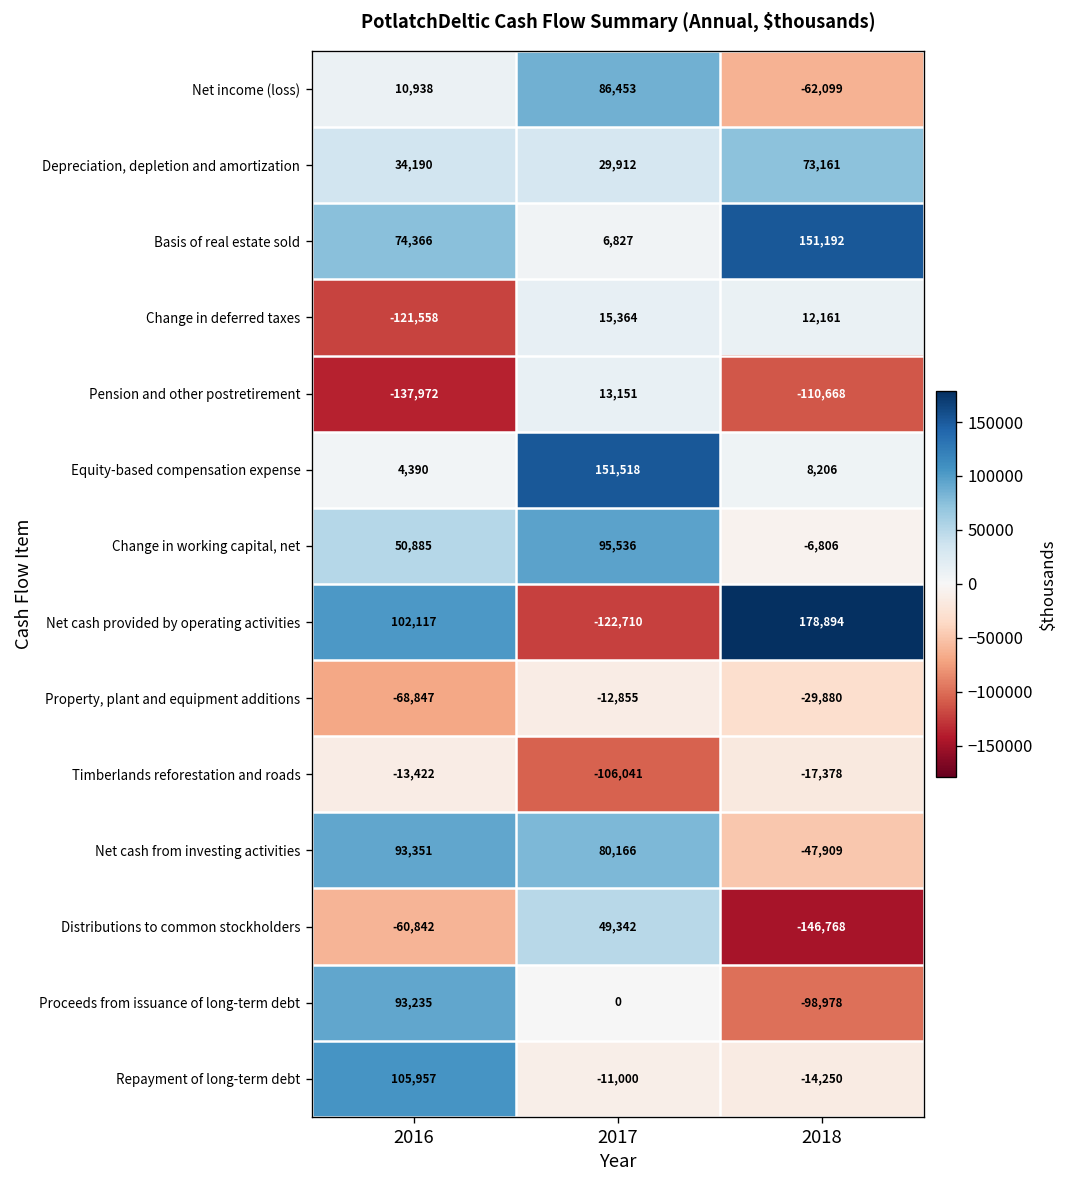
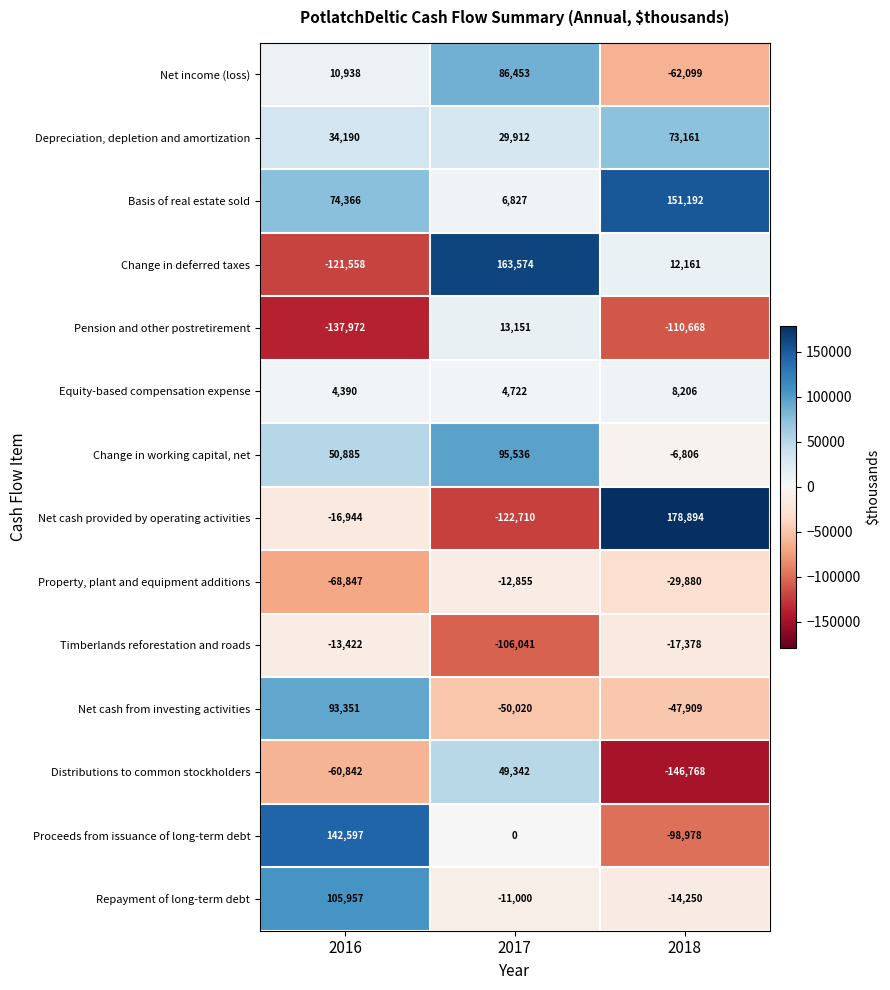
  {
    "Net income (loss)": {
      "2016": "10,938",
      "2017": "86,453",
      "2018": "-62,099"
    },
    "Depreciation, depletion and amortization": {
      "2016": "34,190",
      "2017": "29,912",
      "2018": "73,161"
    },
    "Basis of real estate sold": {
      "2016": "74,366",
      "2017": "6,827",
      "2018": "151,192"
    },
    "Change in deferred taxes": {
      "2016": "-121,558",
-     "2017": "15,364",
+     "2017": "163,574",
      "2018": "12,161"
    },
    "Pension and other postretirement": {
      "2016": "-137,972",
      "2017": "13,151",
      "2018": "-110,668"
    },
    "Equity-based compensation expense": {
      "2016": "4,390",
-     "2017": "151,518",
+     "2017": "4,722",
      "2018": "8,206"
    },
    "Change in working capital, net": {
      "2016": "50,885",
      "2017": "95,536",
      "2018": "-6,806"
    },
    "Net cash provided by operating activities": {
-     "2016": "102,117",
+     "2016": "-16,944",
      "2017": "-122,710",
      "2018": "178,894"
    },
    "Property, plant and equipment additions": {
      "2016": "-68,847",
      "2017": "-12,855",
      "2018": "-29,880"
    },
    "Timberlands reforestation and roads": {
      "2016": "-13,422",
      "2017": "-106,041",
      "2018": "-17,378"
    },
    "Net cash from investing activities": {
      "2016": "93,351",
-     "2017": "80,166",
+     "2017": "-50,020",
      "2018": "-47,909"
    },
    "Distributions to common stockholders": {
      "2016": "-60,842",
      "2017": "49,342",
      "2018": "-146,768"
    },
    "Proceeds from issuance of long-term debt": {
-     "2016": "93,235",
+     "2016": "142,597",
      "2017": "0",
      "2018": "-98,978"
    },
    "Repayment of long-term debt": {
      "2016": "105,957",
      "2017": "-11,000",
      "2018": "-14,250"
    }
  }
